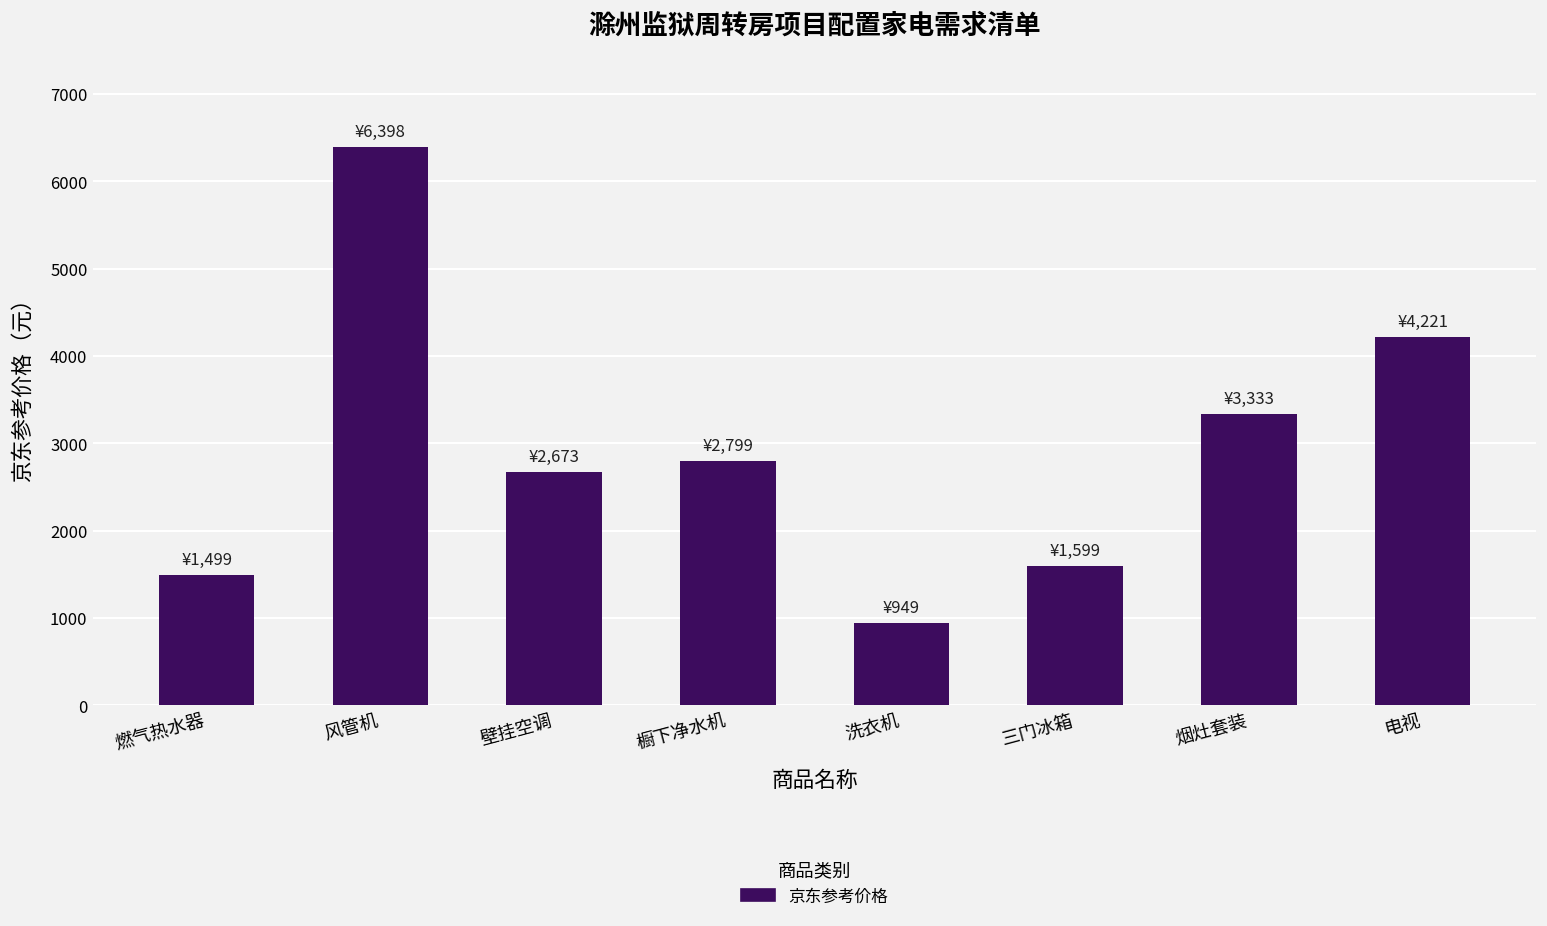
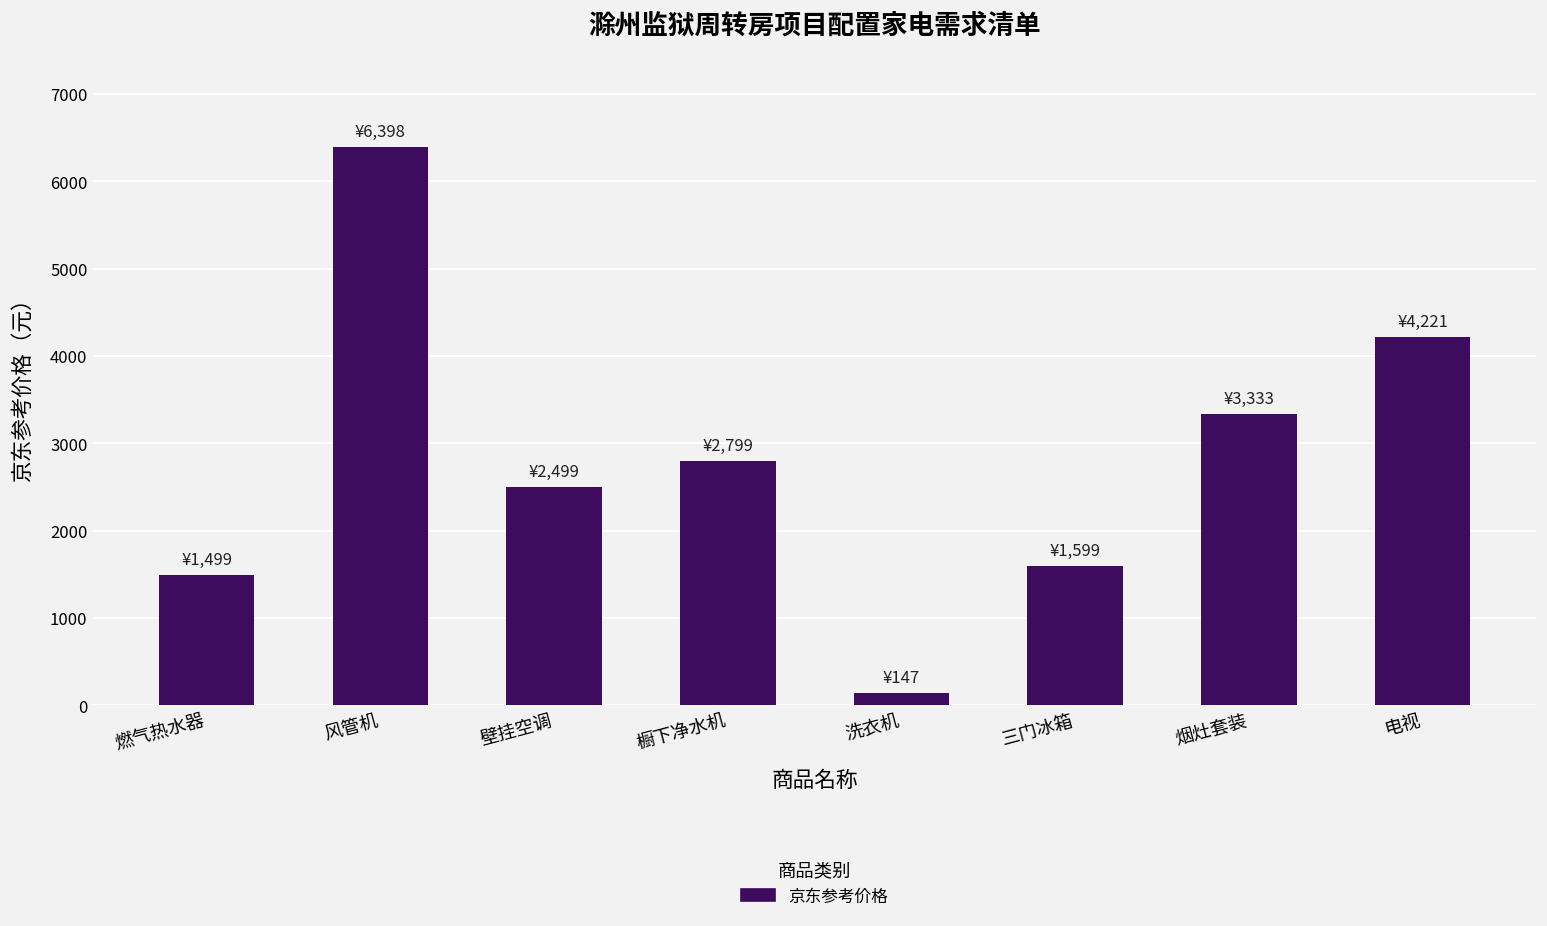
  {
    "燃气热水器": "¥1,499",
    "风管机": "¥6,398",
-   "壁挂空调": "¥2,673",
+   "壁挂空调": "¥2,499",
    "橱下净水机": "¥2,799",
-   "洗衣机": "¥949",
+   "洗衣机": "¥147",
    "三门冰箱": "¥1,599",
    "烟灶套装": "¥3,333",
    "电视": "¥4,221"
  }
